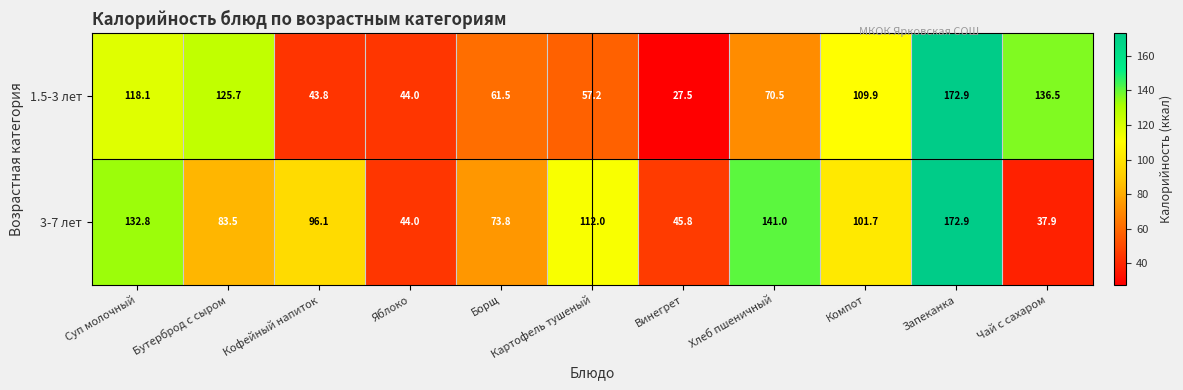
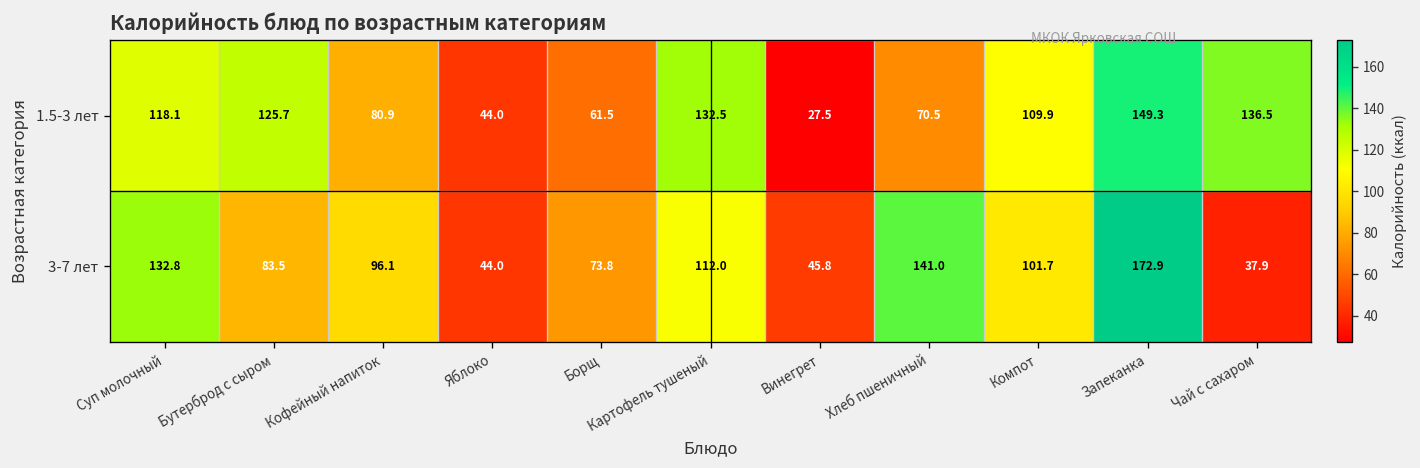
  {
    "1.5-3 лет": {
      "Суп молочный": 118.1,
      "Бутерброд с сыром": 125.7,
-     "Кофейный напиток": 43.8,
+     "Кофейный напиток": 80.9,
      "Яблоко": 44.0,
      "Борщ": 61.5,
-     "Картофель тушеный": 57.2,
+     "Картофель тушеный": 132.5,
      "Винегрет": 27.5,
      "Хлеб пшеничный": 70.5,
      "Компот": 109.9,
-     "Запеканка": 172.9,
+     "Запеканка": 149.3,
      "Чай с сахаром": 136.5
    },
    "3-7 лет": {
      "Суп молочный": 132.8,
      "Бутерброд с сыром": 83.5,
      "Кофейный напиток": 96.1,
      "Яблоко": 44.0,
      "Борщ": 73.8,
      "Картофель тушеный": 112.0,
      "Винегрет": 45.8,
      "Хлеб пшеничный": 141.0,
      "Компот": 101.7,
      "Запеканка": 172.9,
      "Чай с сахаром": 37.9
    }
  }
